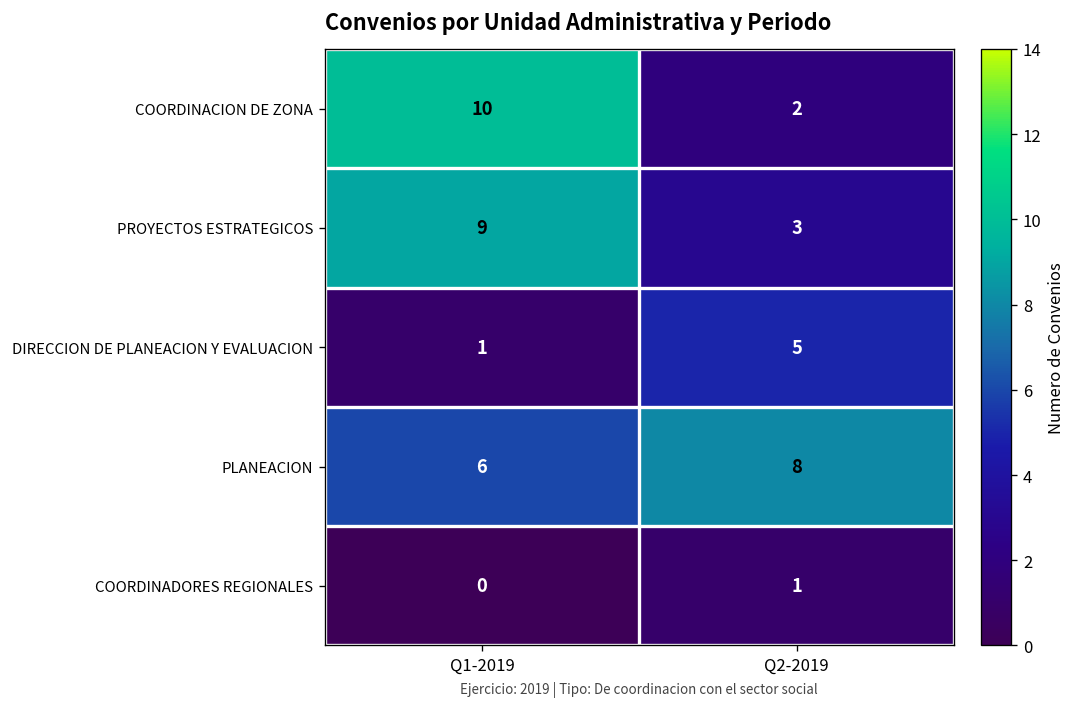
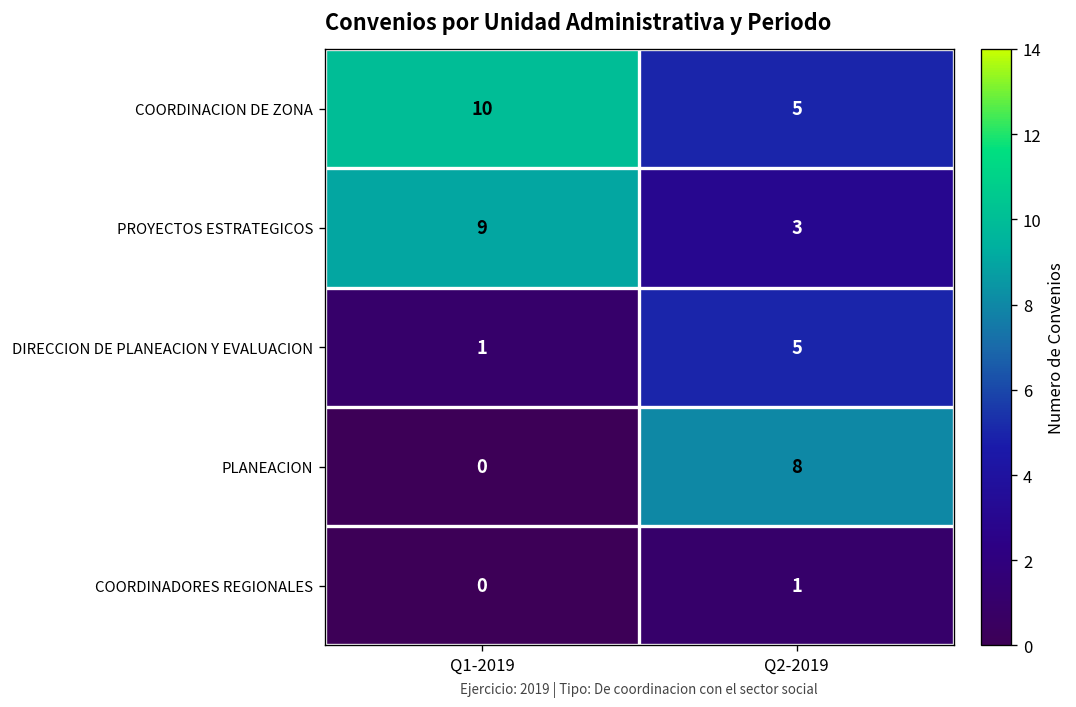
  {
    "COORDINACION DE ZONA": {
      "Q1-2019": 10,
-     "Q2-2019": 2
+     "Q2-2019": 5
    },
    "PROYECTOS ESTRATEGICOS": {
      "Q1-2019": 9,
      "Q2-2019": 3
    },
    "DIRECCION DE PLANEACION Y EVALUACION": {
      "Q1-2019": 1,
      "Q2-2019": 5
    },
    "PLANEACION": {
-     "Q1-2019": 6,
+     "Q1-2019": 0,
      "Q2-2019": 8
    },
    "COORDINADORES REGIONALES": {
      "Q1-2019": 0,
      "Q2-2019": 1
    }
  }
